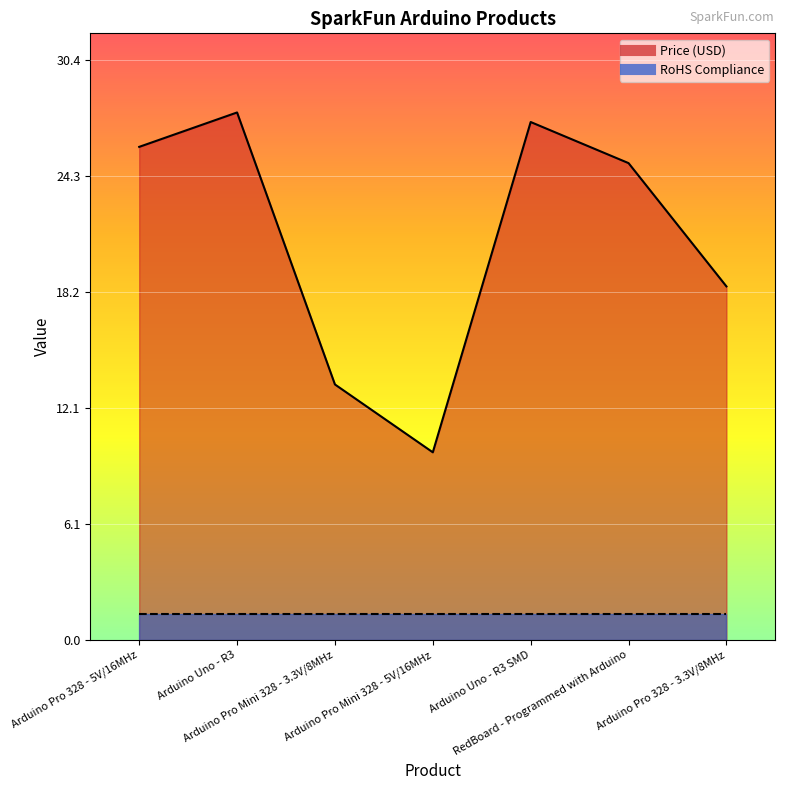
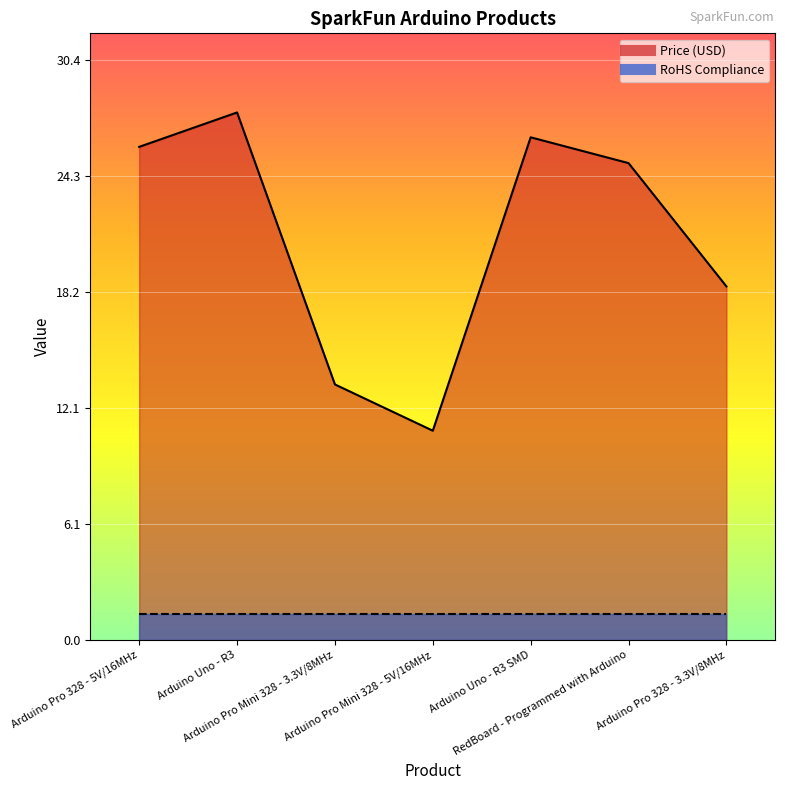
  {
    "Price (USD)": {
      "Arduino Pro 328 - 5V/16MHz": 25.8,
      "Arduino Uno - R3": 27.6,
      "Arduino Pro Mini 328 - 3.3V/8MHz": 13.4,
-     "Arduino Pro Mini 328 - 5V/16MHz": 9.8,
-     "Arduino Uno - R3 SMD": 27.1,
+     "Arduino Pro Mini 328 - 5V/16MHz": 11.0,
+     "Arduino Uno - R3 SMD": 26.3,
      "RedBoard - Programmed with Arduino": 25.0,
      "Arduino Pro 328 - 3.3V/8MHz": 18.5
    },
    "RoHS Compliance": {
      "Arduino Pro 328 - 5V/16MHz": 1.4,
      "Arduino Uno - R3": 1.4,
      "Arduino Pro Mini 328 - 3.3V/8MHz": 1.4,
      "Arduino Pro Mini 328 - 5V/16MHz": 1.4,
      "Arduino Uno - R3 SMD": 1.4,
      "RedBoard - Programmed with Arduino": 1.4,
      "Arduino Pro 328 - 3.3V/8MHz": 1.4
    }
  }
